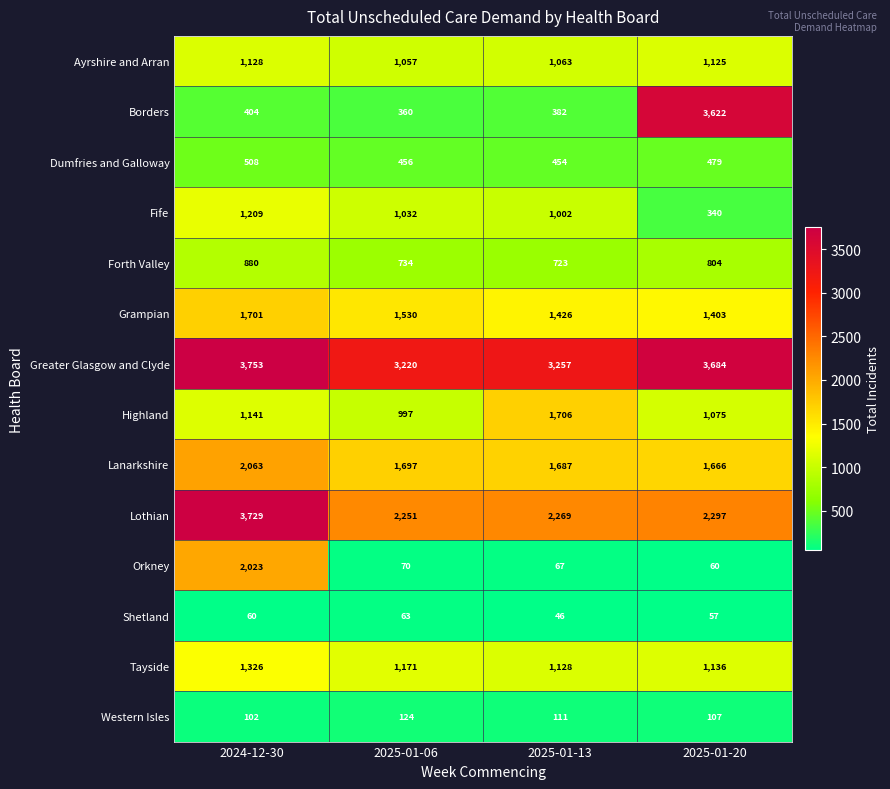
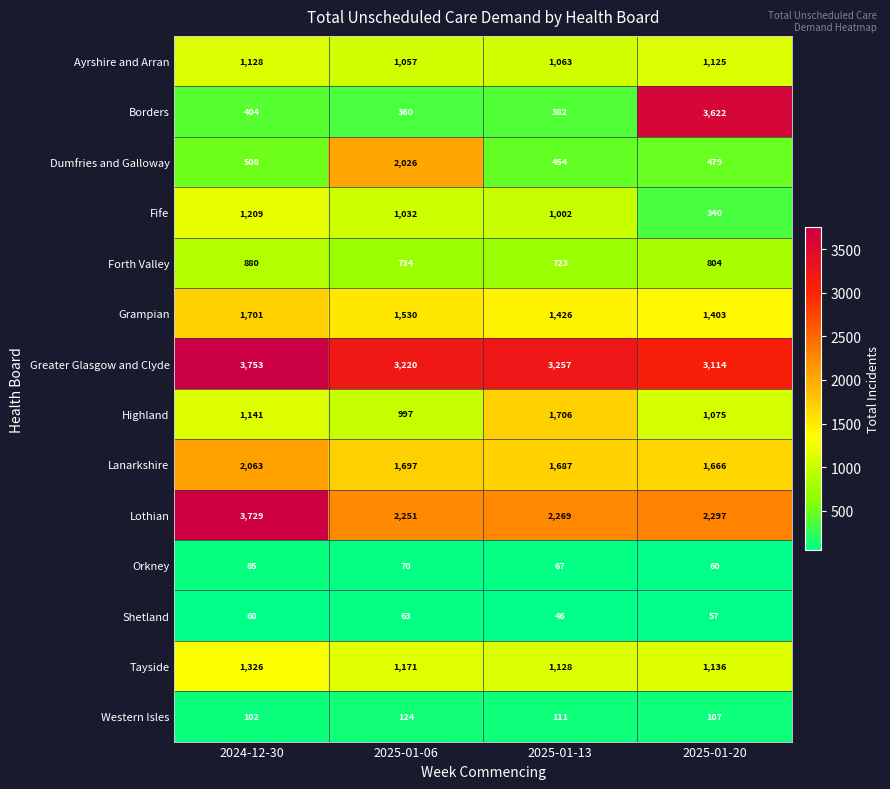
  {
    "Ayrshire and Arran": {
      "2024-12-30": "1,128",
      "2025-01-06": "1,057",
      "2025-01-13": "1,063",
      "2025-01-20": "1,125"
    },
    "Borders": {
      "2024-12-30": "404",
      "2025-01-06": "360",
      "2025-01-13": "382",
      "2025-01-20": "3,622"
    },
    "Dumfries and Galloway": {
      "2024-12-30": "508",
-     "2025-01-06": "456",
+     "2025-01-06": "2,026",
      "2025-01-13": "454",
      "2025-01-20": "479"
    },
    "Fife": {
      "2024-12-30": "1,209",
      "2025-01-06": "1,032",
      "2025-01-13": "1,002",
      "2025-01-20": "340"
    },
    "Forth Valley": {
      "2024-12-30": "880",
      "2025-01-06": "734",
      "2025-01-13": "723",
      "2025-01-20": "804"
    },
    "Grampian": {
      "2024-12-30": "1,701",
      "2025-01-06": "1,530",
      "2025-01-13": "1,426",
      "2025-01-20": "1,403"
    },
    "Greater Glasgow and Clyde": {
      "2024-12-30": "3,753",
      "2025-01-06": "3,220",
      "2025-01-13": "3,257",
-     "2025-01-20": "3,684"
+     "2025-01-20": "3,114"
    },
    "Highland": {
      "2024-12-30": "1,141",
      "2025-01-06": "997",
      "2025-01-13": "1,706",
      "2025-01-20": "1,075"
    },
    "Lanarkshire": {
      "2024-12-30": "2,063",
      "2025-01-06": "1,697",
      "2025-01-13": "1,687",
      "2025-01-20": "1,666"
    },
    "Lothian": {
      "2024-12-30": "3,729",
      "2025-01-06": "2,251",
      "2025-01-13": "2,269",
      "2025-01-20": "2,297"
    },
    "Orkney": {
-     "2024-12-30": "2,023",
+     "2024-12-30": "85",
      "2025-01-06": "70",
      "2025-01-13": "67",
      "2025-01-20": "60"
    },
    "Shetland": {
      "2024-12-30": "60",
      "2025-01-06": "63",
      "2025-01-13": "46",
      "2025-01-20": "57"
    },
    "Tayside": {
      "2024-12-30": "1,326",
      "2025-01-06": "1,171",
      "2025-01-13": "1,128",
      "2025-01-20": "1,136"
    },
    "Western Isles": {
      "2024-12-30": "102",
      "2025-01-06": "124",
      "2025-01-13": "111",
      "2025-01-20": "107"
    }
  }
